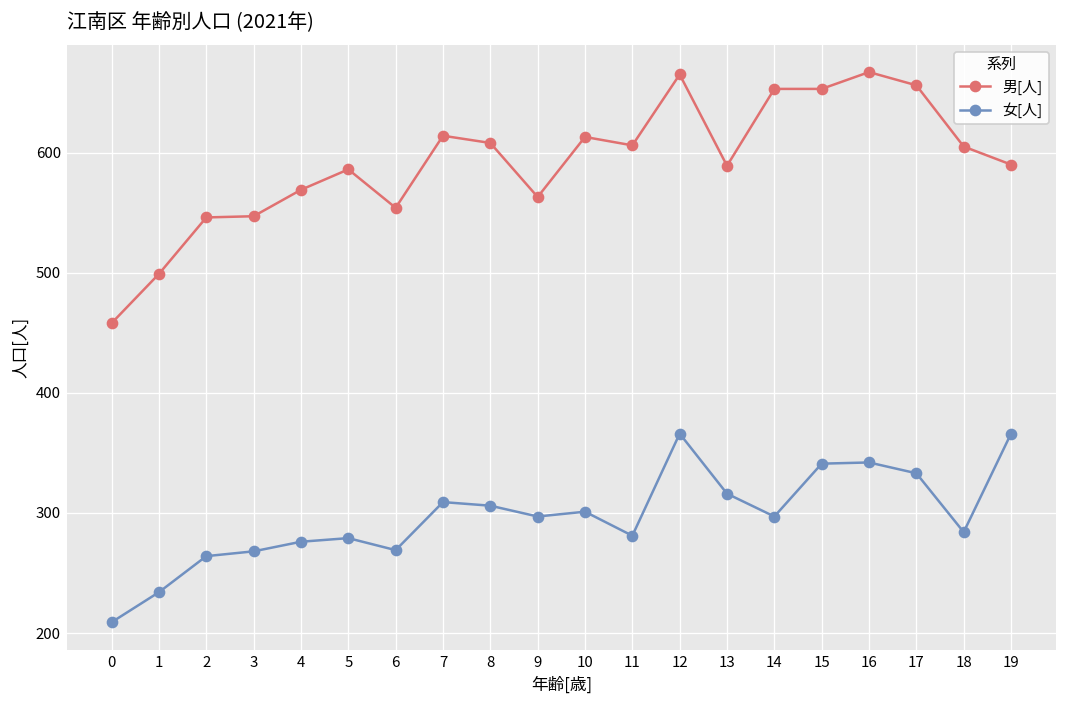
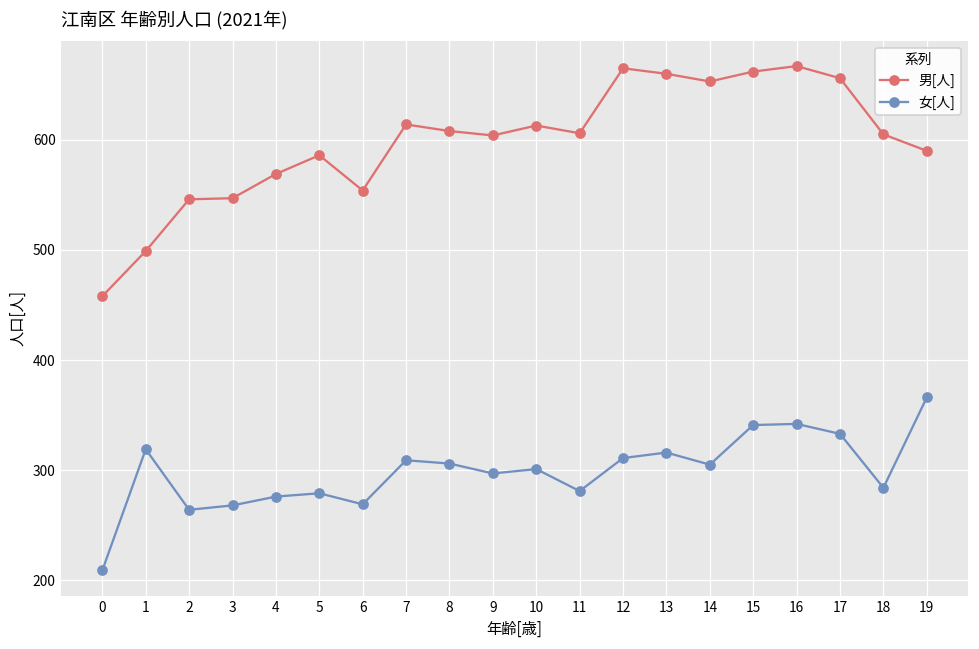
  {
    "男[人]": {
      "0": 458,
      "1": 499,
      "2": 546,
      "3": 547,
      "4": 569,
      "5": 586,
      "6": 554,
      "7": 614,
      "8": 608,
-     "9": 563,
+     "9": 604,
      "10": 613,
      "11": 606,
      "12": 665,
-     "13": 589,
+     "13": 660,
      "14": 653,
-     "15": 653,
+     "15": 662,
      "16": 667,
      "17": 656,
      "18": 605,
      "19": 590
    },
    "女[人]": {
      "0": 209,
-     "1": 234,
+     "1": 319,
      "2": 264,
      "3": 268,
      "4": 276,
      "5": 279,
      "6": 269,
      "7": 309,
      "8": 306,
      "9": 297,
      "10": 301,
      "11": 281,
-     "12": 366,
+     "12": 311,
      "13": 316,
-     "14": 297,
+     "14": 305,
      "15": 341,
      "16": 342,
      "17": 333,
      "18": 284,
      "19": 366
    }
  }
